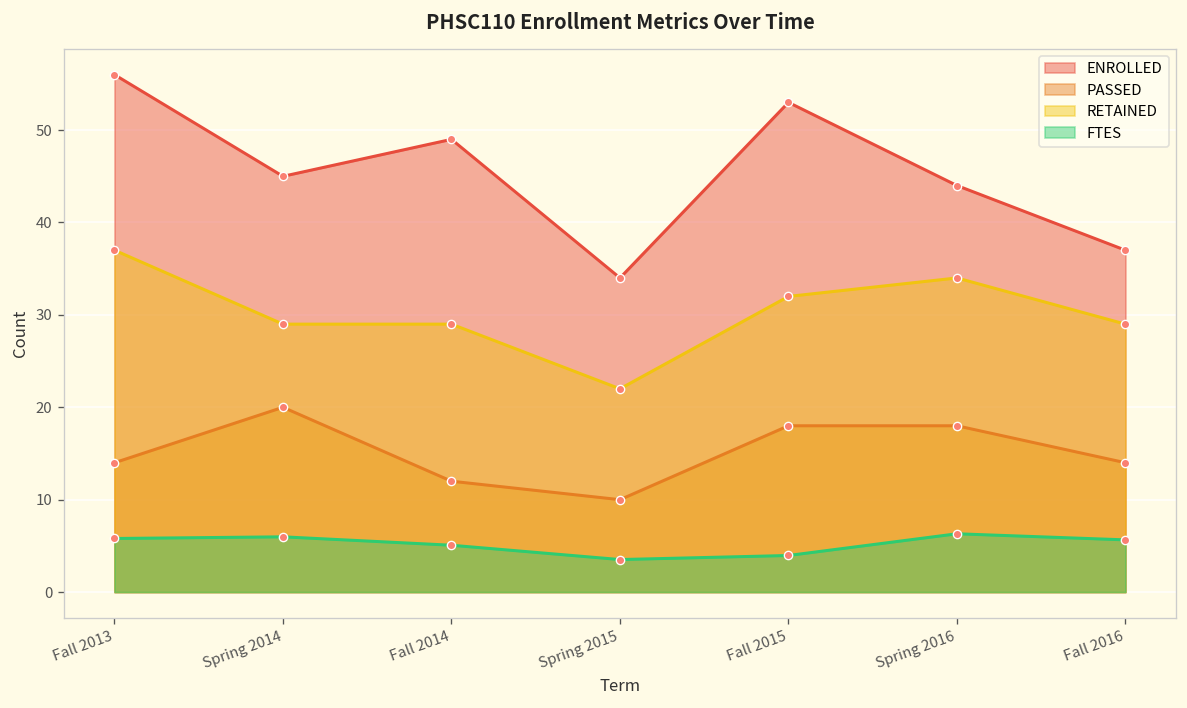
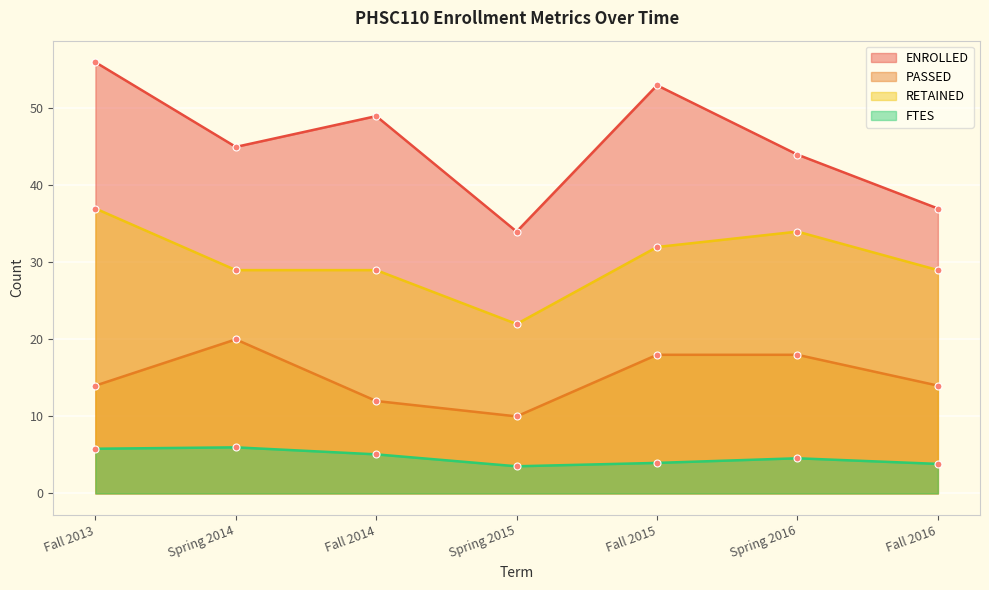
  {
    "FTES": {
      "Fall 2013": 6,
      "Spring 2014": 6,
      "Fall 2014": 5,
      "Spring 2015": 4,
      "Fall 2015": 4,
-     "Spring 2016": 6,
-     "Fall 2016": 6
+     "Spring 2016": 5,
+     "Fall 2016": 4
    }
  }
